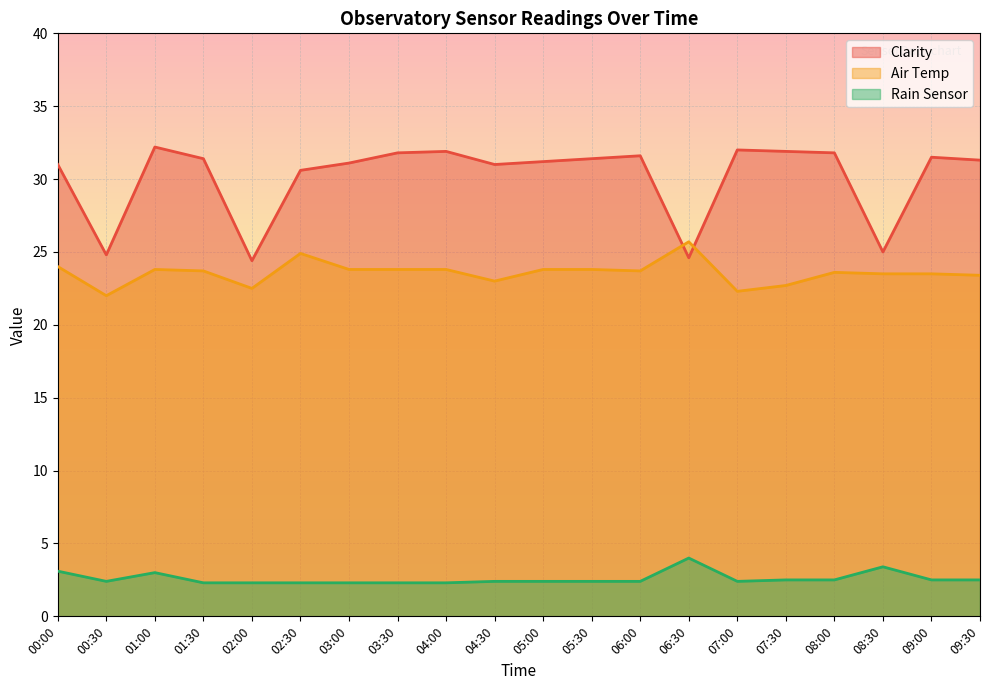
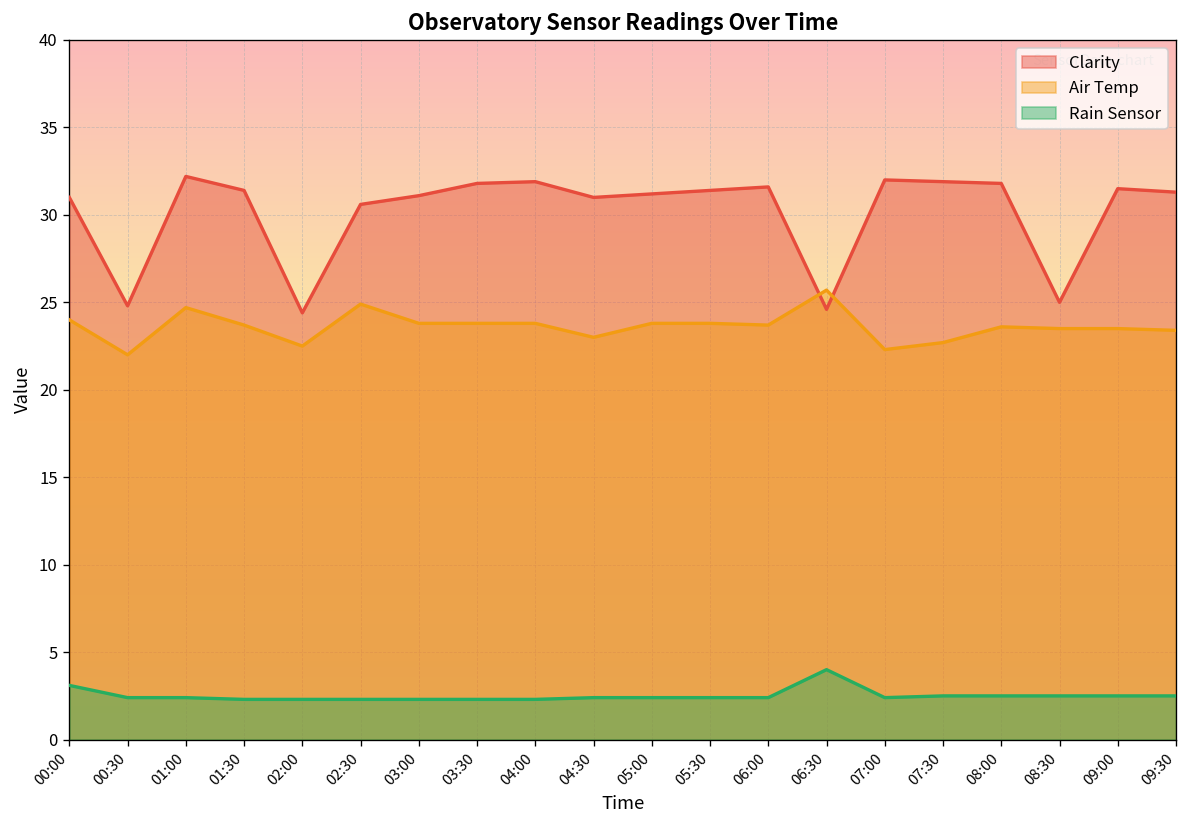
  {
    "Clarity": {
      "00:00": 31.0,
      "00:30": 24.8,
      "01:00": 32.2,
      "01:30": 31.4,
      "02:00": 24.4,
      "02:30": 30.6,
      "03:00": 31.1,
      "03:30": 31.8,
      "04:00": 31.9,
      "04:30": 31.0,
      "05:00": 31.2,
      "05:30": 31.4,
      "06:00": 31.6,
      "06:30": 24.6,
      "07:00": 32.0,
      "07:30": 31.9,
      "08:00": 31.8,
      "08:30": 25.0,
      "09:00": 31.5,
      "09:30": 31.3
    },
    "Air Temp": {
      "00:00": 24.0,
      "00:30": 22.0,
-     "01:00": 23.8,
+     "01:00": 24.7,
      "01:30": 23.7,
      "02:00": 22.5,
      "02:30": 24.9,
      "03:00": 23.8,
      "03:30": 23.8,
      "04:00": 23.8,
      "04:30": 23.0,
      "05:00": 23.8,
      "05:30": 23.8,
      "06:00": 23.7,
      "06:30": 25.7,
      "07:00": 22.3,
      "07:30": 22.7,
      "08:00": 23.6,
      "08:30": 23.5,
      "09:00": 23.5,
      "09:30": 23.4
    },
    "Rain Sensor": {
      "00:00": 3.1,
      "00:30": 2.4,
-     "01:00": 3.0,
+     "01:00": 2.4,
      "01:30": 2.3,
      "02:00": 2.3,
      "02:30": 2.3,
      "03:00": 2.3,
      "03:30": 2.3,
      "04:00": 2.3,
      "04:30": 2.4,
      "05:00": 2.4,
      "05:30": 2.4,
      "06:00": 2.4,
      "06:30": 4.0,
      "07:00": 2.4,
      "07:30": 2.5,
      "08:00": 2.5,
-     "08:30": 3.4,
+     "08:30": 2.5,
      "09:00": 2.5,
      "09:30": 2.5
    }
  }
